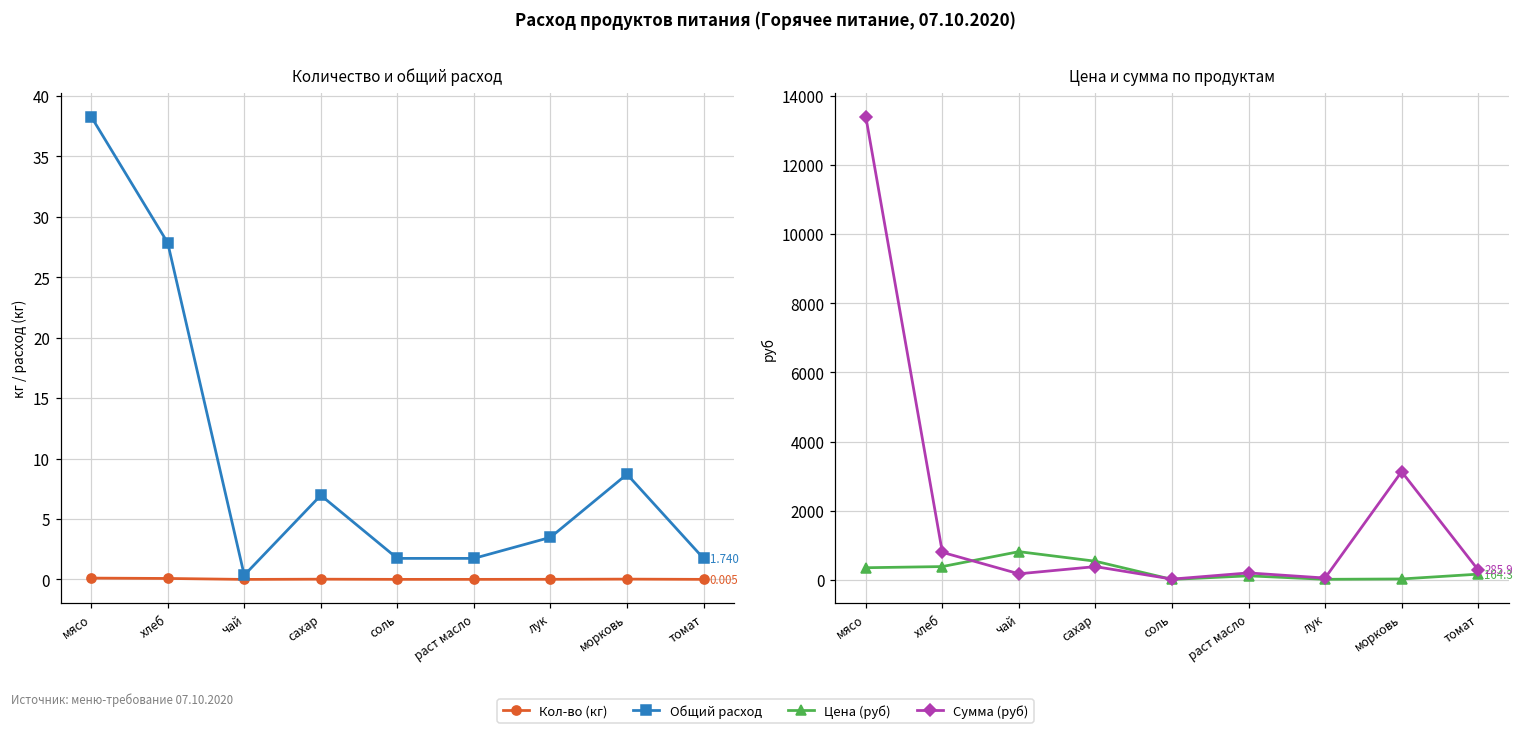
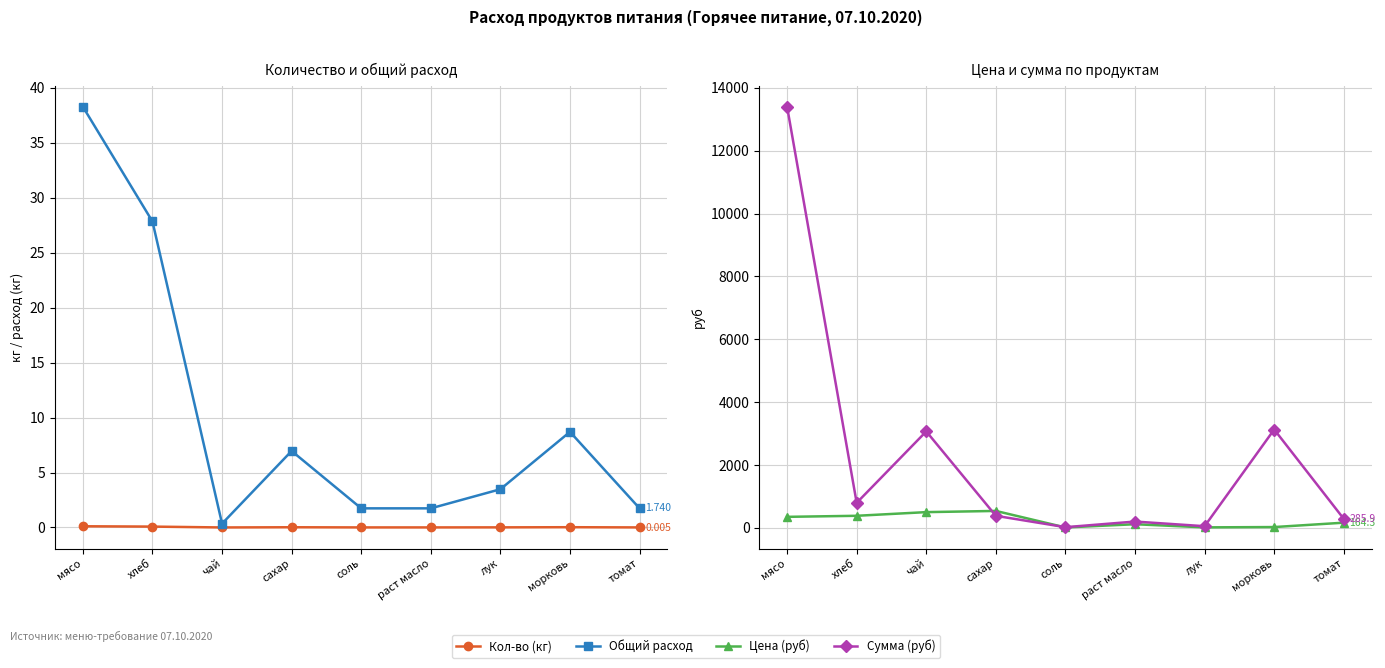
  {
    "Количество и общий расход": {
      "Кол-во (кг)": {
        "томат": 0.005
      },
      "Общий расход": {
        "томат": 1.740
      }
    },
    "Цена и сумма по продуктам": {
      "Цена (руб)": {
        "мясо": 400,
        "хлеб": 400,
-       "чай": 800,
+       "чай": 500,
        "сахар": 500,
        "раст масло": 100,
        "морковь": 0
      },
      "Сумма (руб)": {
        "мясо": 13400,
        "хлеб": 800,
-       "чай": 200,
+       "чай": 3100,
        "сахар": 400,
        "раст масло": 200,
        "морковь": 3100
      }
    }
  }
